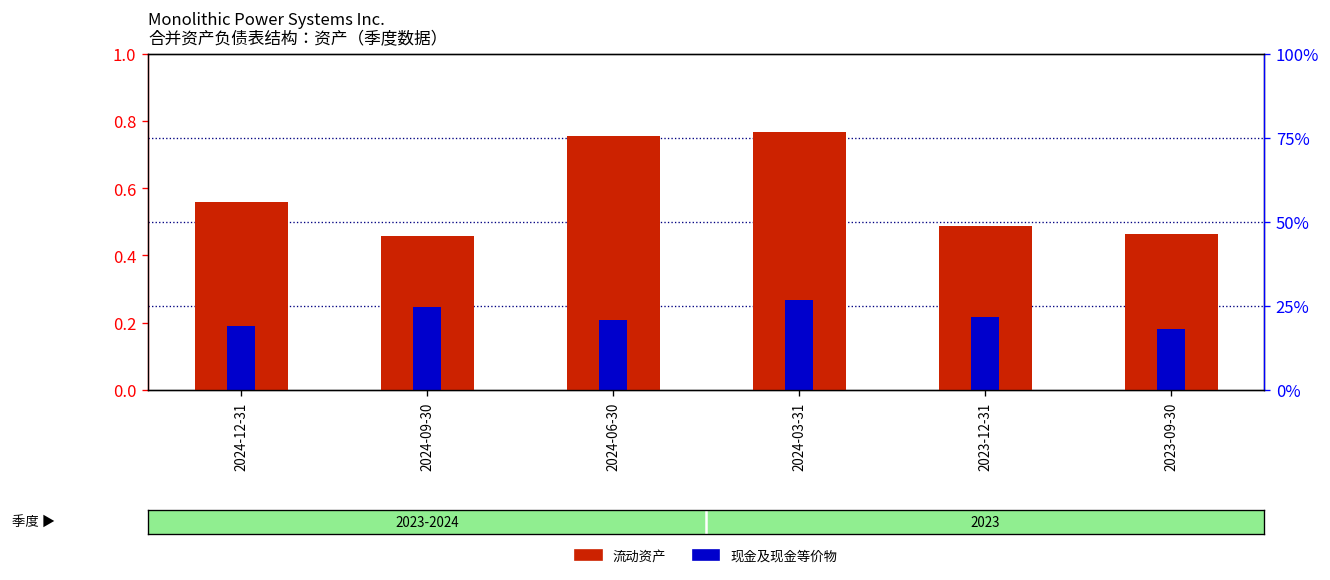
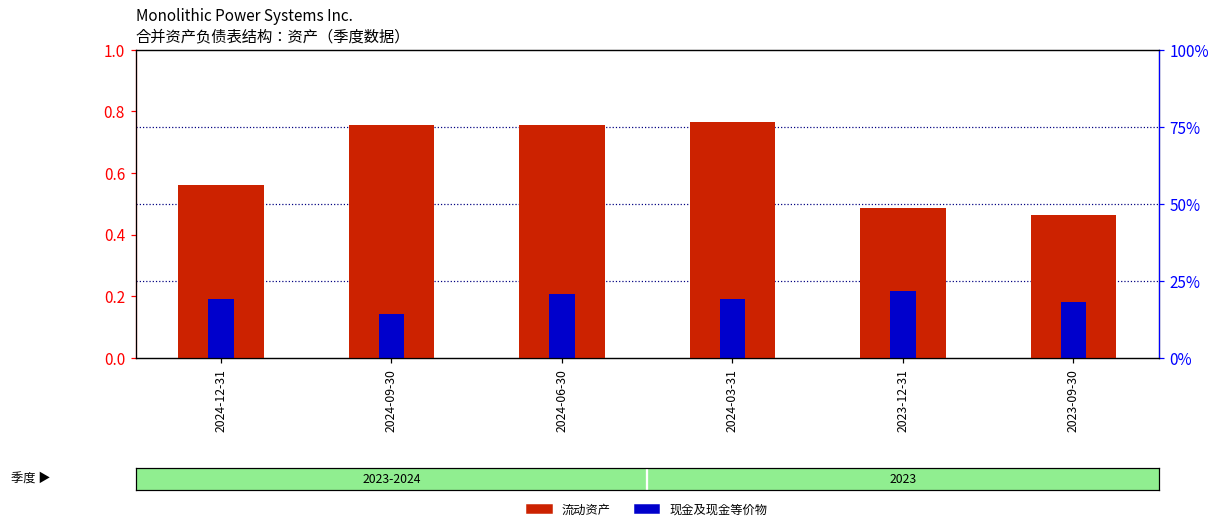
  {
    "流动资产": {
      "2024-12-31": 0.56,
-     "2024-09-30": 0.46,
+     "2024-09-30": 0.76,
      "2024-06-30": 0.75,
      "2024-03-31": 0.77,
      "2023-12-31": 0.49,
      "2023-09-30": 0.46
    },
    "现金及现金等价物": {
-     "2024-09-30": 0.25,
-     "2024-03-31": 0.27
+     "2024-09-30": 0.14,
+     "2024-03-31": 0.19
    }
  }
